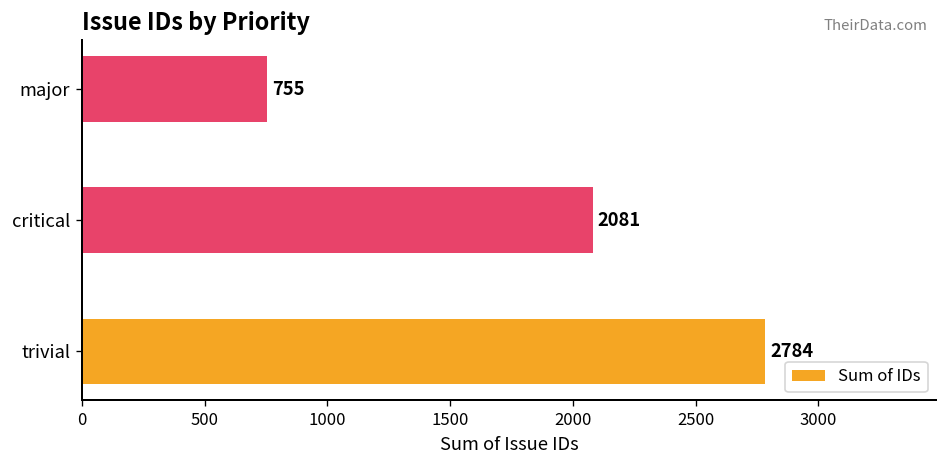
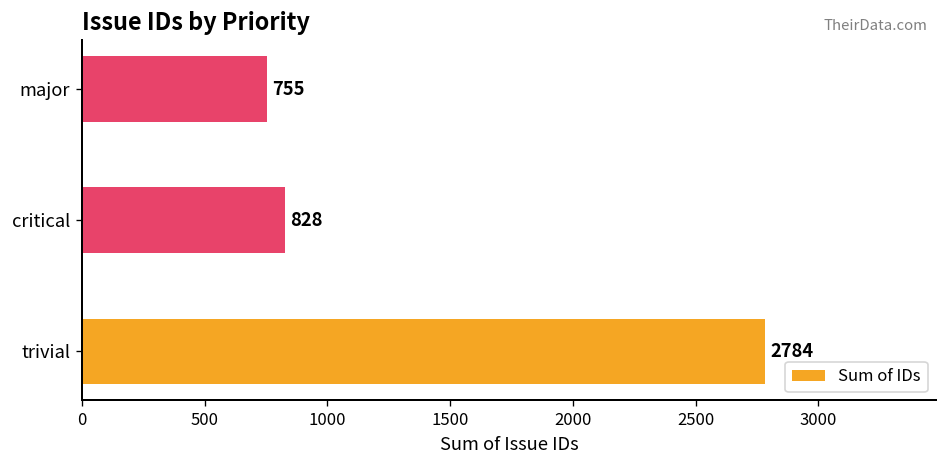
  {
    "major": 755,
-   "critical": 2081,
+   "critical": 828,
    "trivial": 2784
  }
